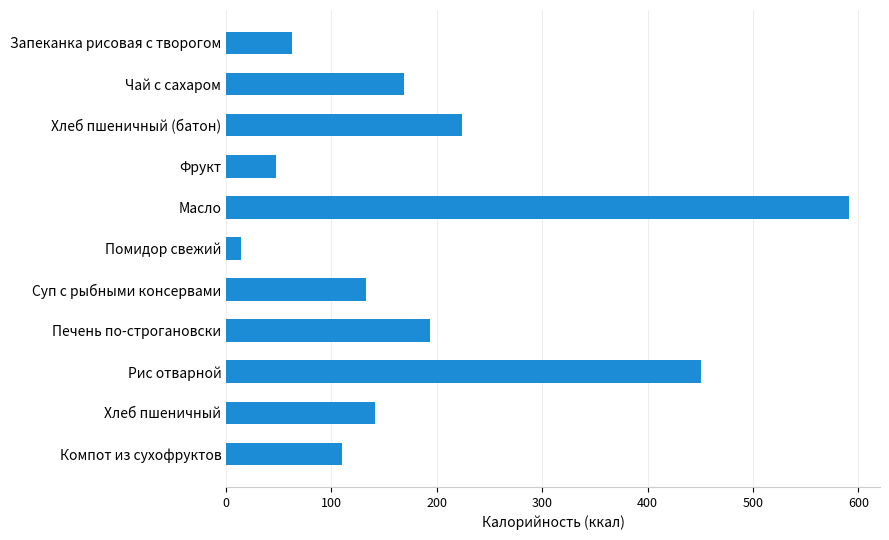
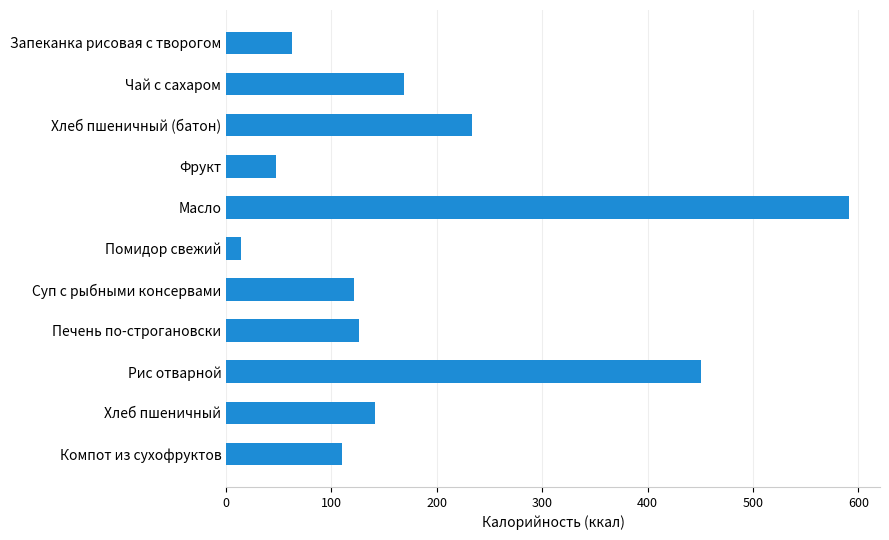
  {
    "Запеканка рисовая с творогом": 63,
    "Чай с сахаром": 169,
-   "Хлеб пшеничный (батон)": 223,
+   "Хлеб пшеничный (батон)": 233,
    "Фрукт": 47,
    "Масло": 591,
    "Помидор свежий": 14,
-   "Суп с рыбными консервами": 133,
-   "Печень по-строгановски": 194,
+   "Суп с рыбными консервами": 121,
+   "Печень по-строгановски": 126,
    "Рис отварной": 451,
    "Хлеб пшеничный": 141,
    "Компот из сухофруктов": 110
  }
